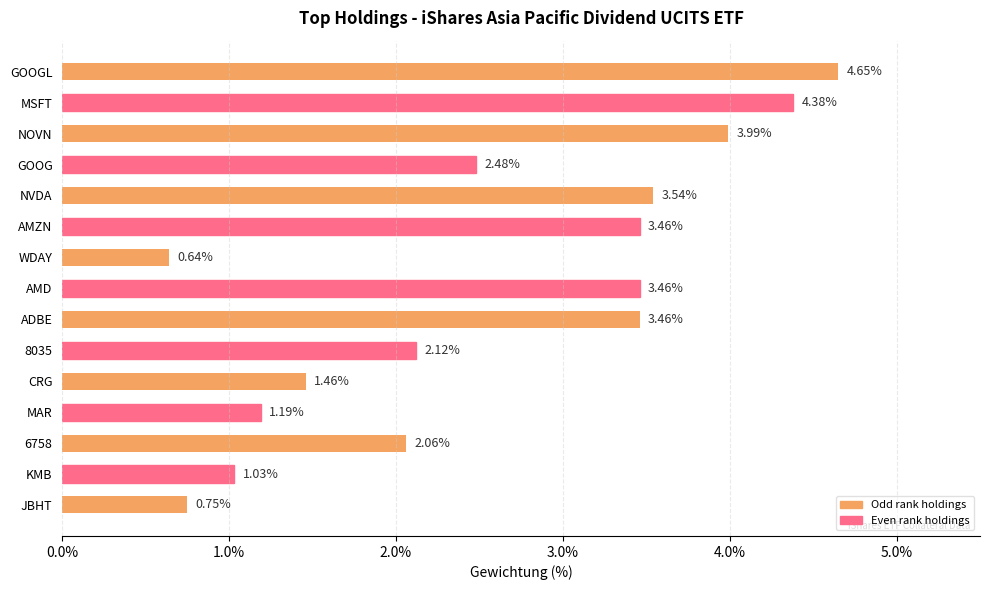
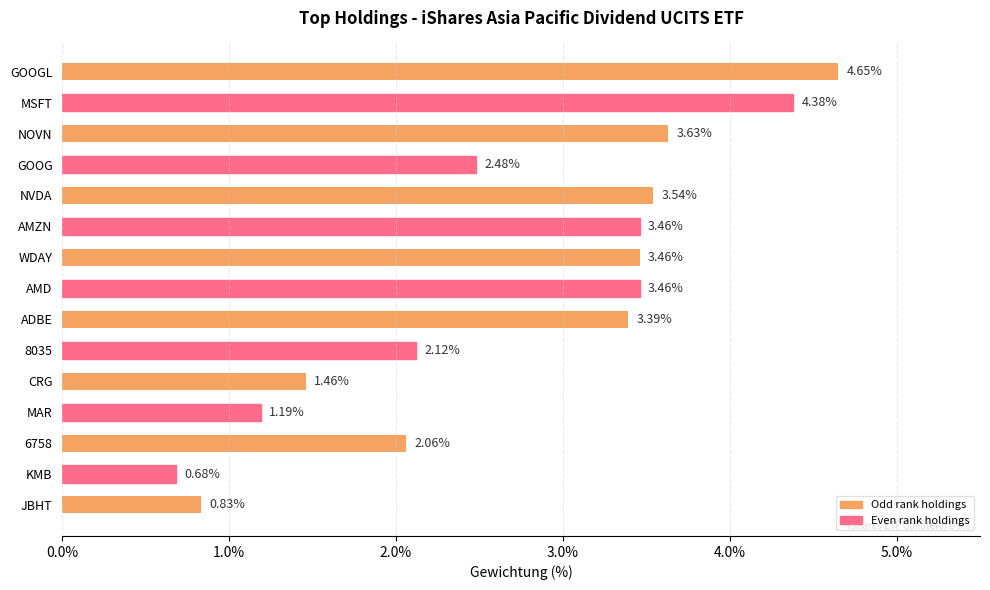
  {
    "GOOGL": "4.65%",
    "MSFT": "4.38%",
-   "NOVN": "3.99%",
+   "NOVN": "3.63%",
    "GOOG": "2.48%",
    "NVDA": "3.54%",
    "AMZN": "3.46%",
-   "WDAY": "0.64%",
+   "WDAY": "3.46%",
    "AMD": "3.46%",
-   "ADBE": "3.46%",
+   "ADBE": "3.39%",
    "8035": "2.12%",
    "CRG": "1.46%",
    "MAR": "1.19%",
    "6758": "2.06%",
-   "KMB": "1.03%",
-   "JBHT": "0.75%"
+   "KMB": "0.68%",
+   "JBHT": "0.83%"
  }
